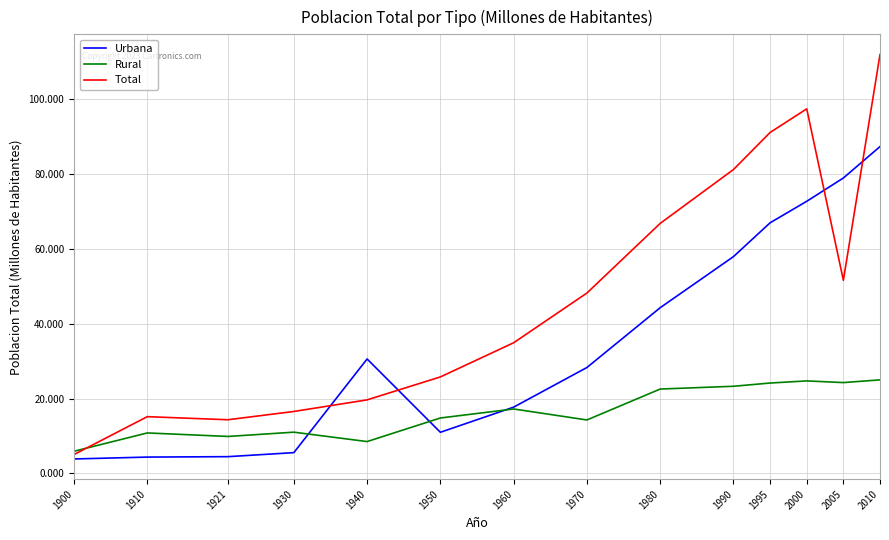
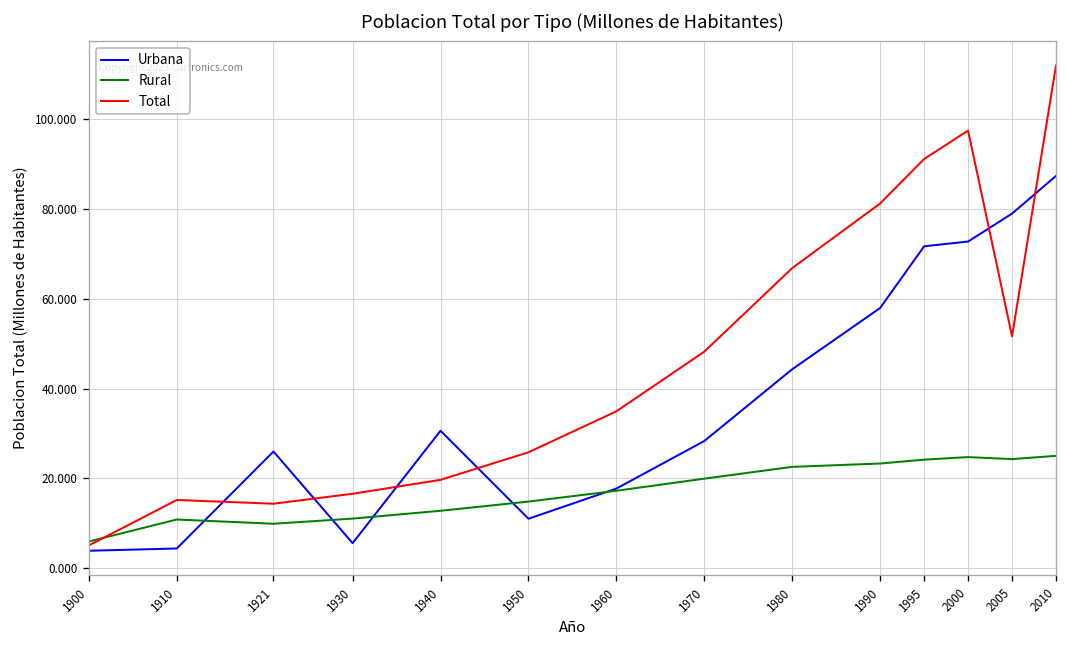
  {
    "Urbana": {
      "1900": 4,
      "1910": 4,
-     "1921": 4,
+     "1921": 26,
      "1930": 6,
      "1940": 31,
      "1950": 11,
      "1970": 28,
      "1980": 44,
      "1990": 58,
-     "1995": 67,
+     "1995": 72,
      "2000": 73,
      "2005": 79,
      "2010": 87
    },
    "Rural": {
      "1900": 6,
      "1910": 11,
      "1921": 10,
      "1930": 11,
-     "1940": 9,
+     "1940": 13,
      "1950": 15,
-     "1970": 14,
+     "1970": 20,
      "1980": 23,
      "1990": 23,
      "1995": 24,
      "2000": 25,
      "2005": 24,
      "2010": 25
    },
    "Total": {
      "1900": 5,
      "1910": 15,
      "1921": 14,
      "1930": 17,
      "1940": 20,
      "1950": 26,
      "1960": 35,
      "1970": 48,
      "1980": 67,
      "1990": 81,
      "1995": 91,
      "2000": 97,
      "2005": 52,
      "2010": 112
    }
  }
